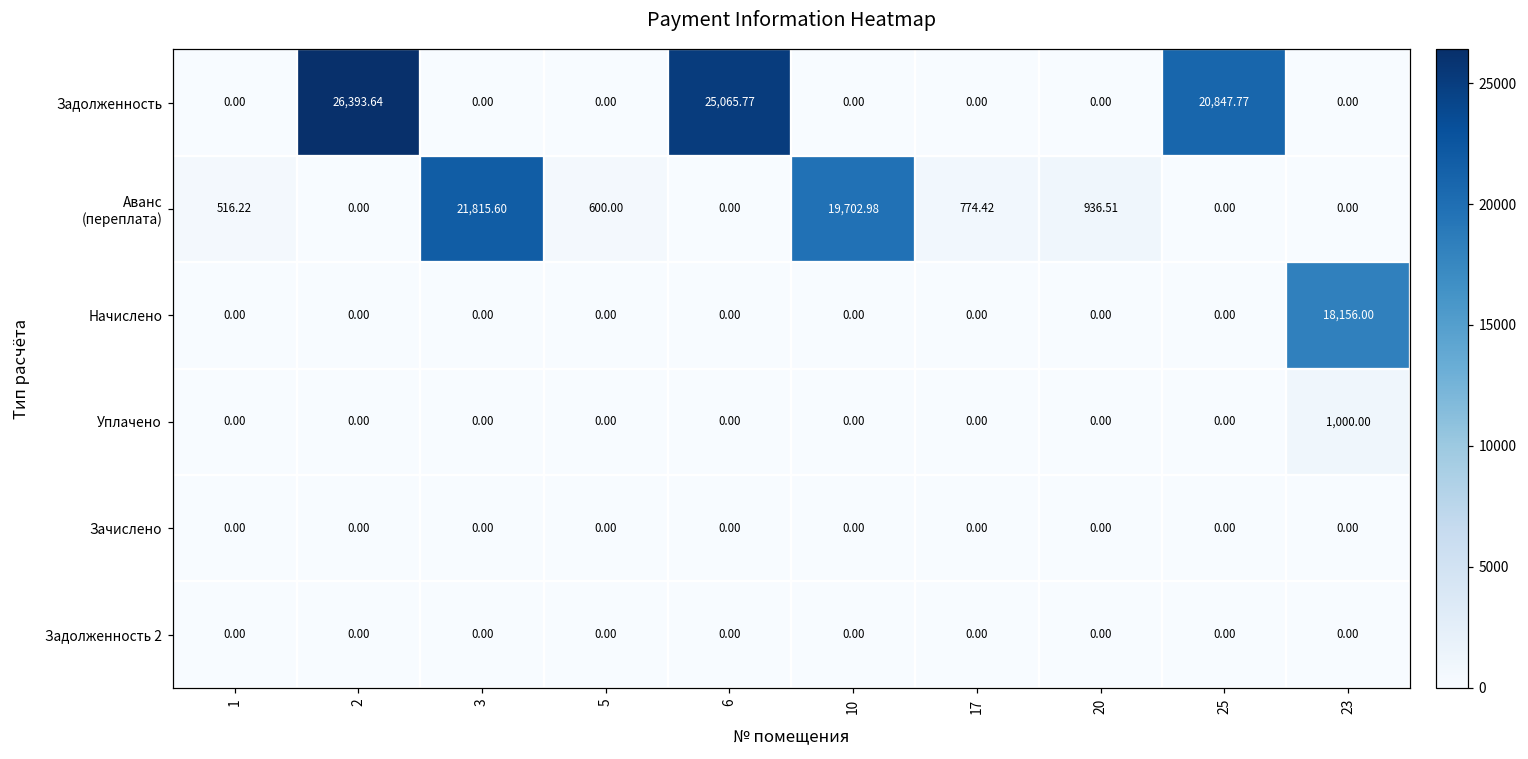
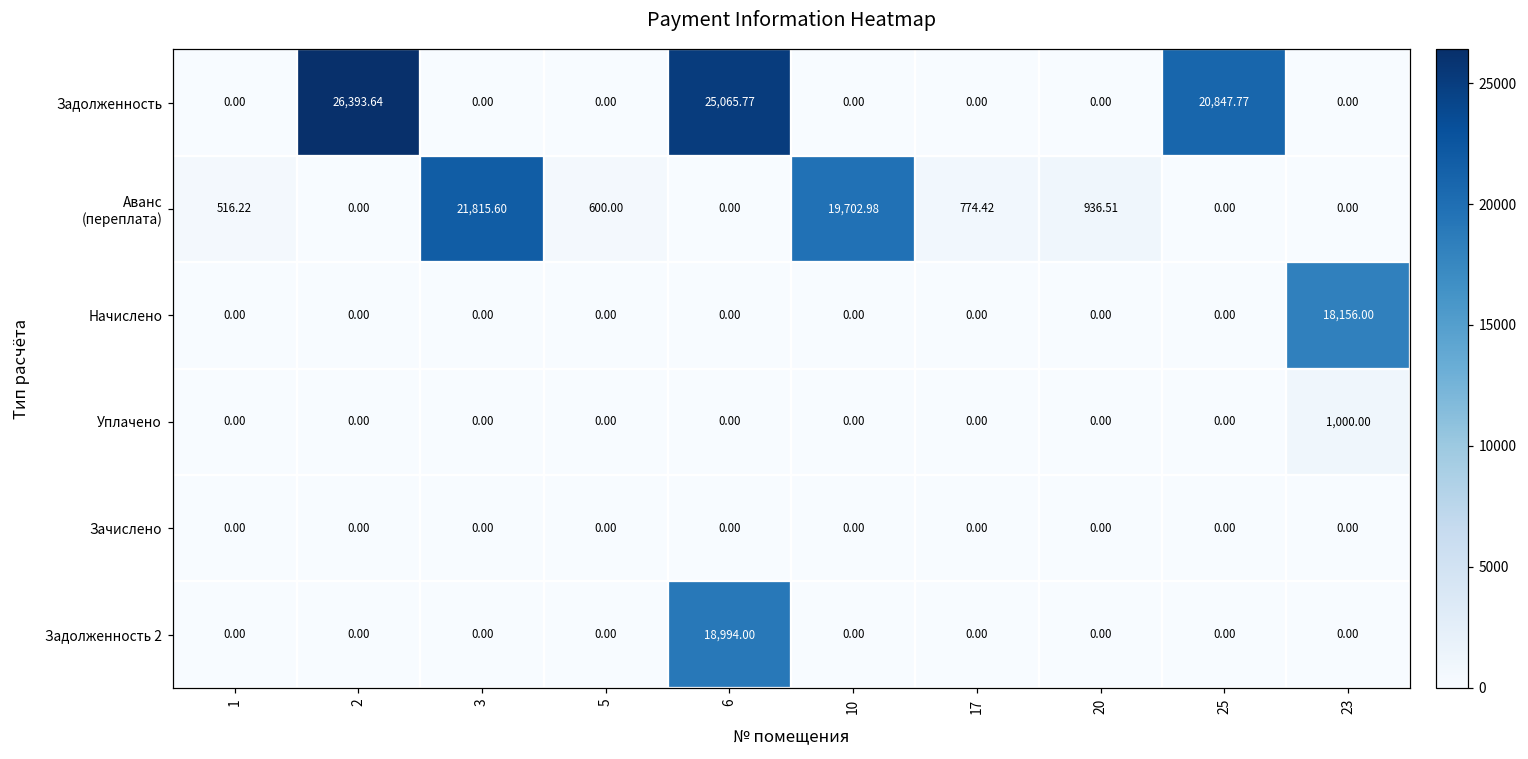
  {
    "Задолженность": {
      "1": "0.00",
      "2": "26,393.64",
      "3": "0.00",
      "5": "0.00",
      "6": "25,065.77",
      "10": "0.00",
      "17": "0.00",
      "20": "0.00",
      "25": "20,847.77",
      "23": "0.00"
    },
    "Аванс (переплата)": {
      "1": "516.22",
      "2": "0.00",
      "3": "21,815.60",
      "5": "600.00",
      "6": "0.00",
      "10": "19,702.98",
      "17": "774.42",
      "20": "936.51",
      "25": "0.00",
      "23": "0.00"
    },
    "Начислено": {
      "1": "0.00",
      "2": "0.00",
      "3": "0.00",
      "5": "0.00",
      "6": "0.00",
      "10": "0.00",
      "17": "0.00",
      "20": "0.00",
      "25": "0.00",
      "23": "18,156.00"
    },
    "Уплачено": {
      "1": "0.00",
      "2": "0.00",
      "3": "0.00",
      "5": "0.00",
      "6": "0.00",
      "10": "0.00",
      "17": "0.00",
      "20": "0.00",
      "25": "0.00",
      "23": "1,000.00"
    },
    "Зачислено": {
      "1": "0.00",
      "2": "0.00",
      "3": "0.00",
      "5": "0.00",
      "6": "0.00",
      "10": "0.00",
      "17": "0.00",
      "20": "0.00",
      "25": "0.00",
      "23": "0.00"
    },
    "Задолженность 2": {
      "1": "0.00",
      "2": "0.00",
      "3": "0.00",
      "5": "0.00",
-     "6": "0.00",
+     "6": "18,994.00",
      "10": "0.00",
      "17": "0.00",
      "20": "0.00",
      "25": "0.00",
      "23": "0.00"
    }
  }
